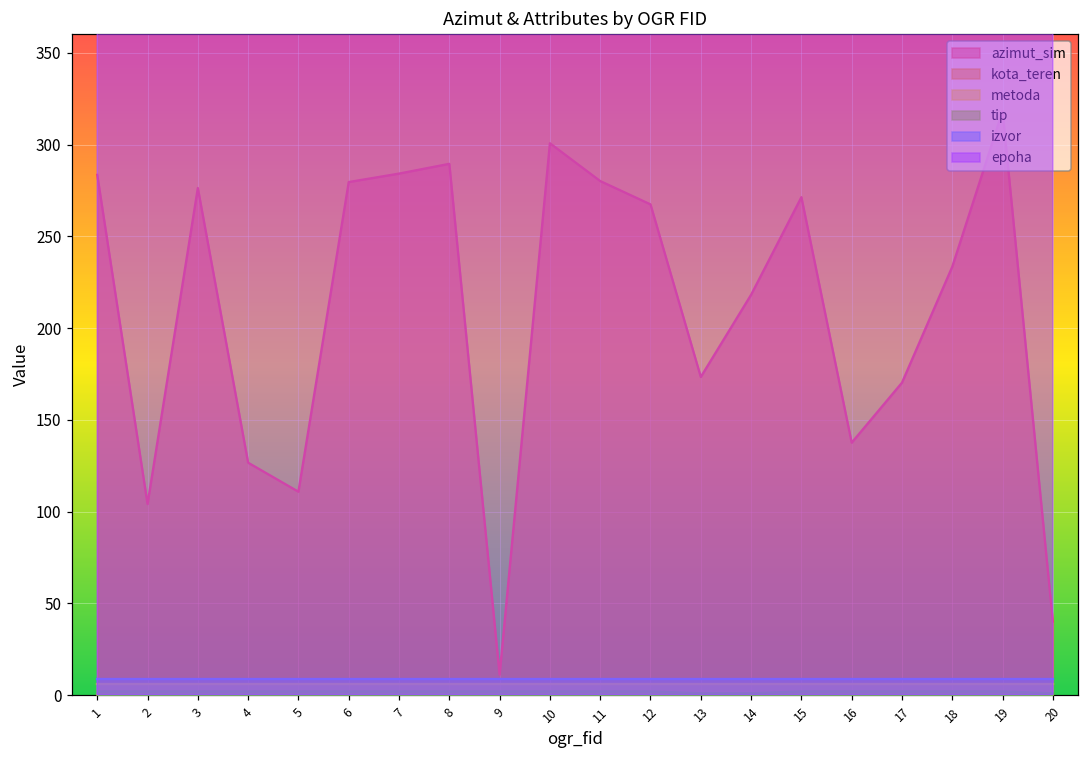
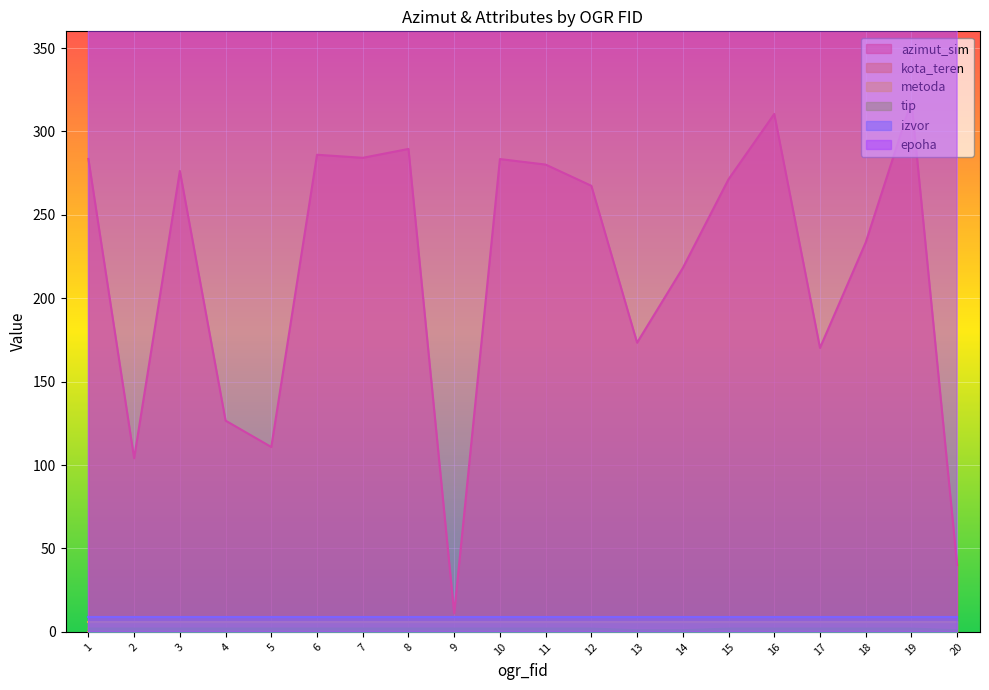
  {
    "azimut_sim": {
      "1": 284,
      "2": 104,
      "3": 276,
      "4": 127,
      "5": 111,
-     "6": 280,
+     "6": 286,
      "7": 284,
      "8": 290,
      "9": 11,
-     "10": 301,
+     "10": 283,
      "11": 280,
      "12": 267,
      "13": 173,
      "14": 218,
      "15": 271,
-     "16": 138,
+     "16": 310,
      "17": 170,
      "18": 233,
      "20": 40
    },
    "tip": {
      "1": 2,
      "2": 2,
      "3": 2,
      "4": 2,
      "5": 2,
      "6": 2,
      "7": 2,
      "8": 2,
      "9": 2,
      "10": 2,
      "11": 2,
      "12": 2,
      "15": 2,
      "16": 2,
      "17": 2,
      "18": 2,
      "19": 2
    },
    "izvor": {
      "1": 9,
      "2": 9,
      "3": 9,
      "4": 9,
      "5": 9,
      "6": 9,
      "7": 9,
      "8": 9,
      "9": 9,
      "10": 9,
      "11": 9,
      "12": 9,
      "13": 9,
      "14": 9,
      "15": 9,
      "16": 9,
      "17": 9,
      "18": 9,
      "19": 9,
      "20": 9
    }
  }
